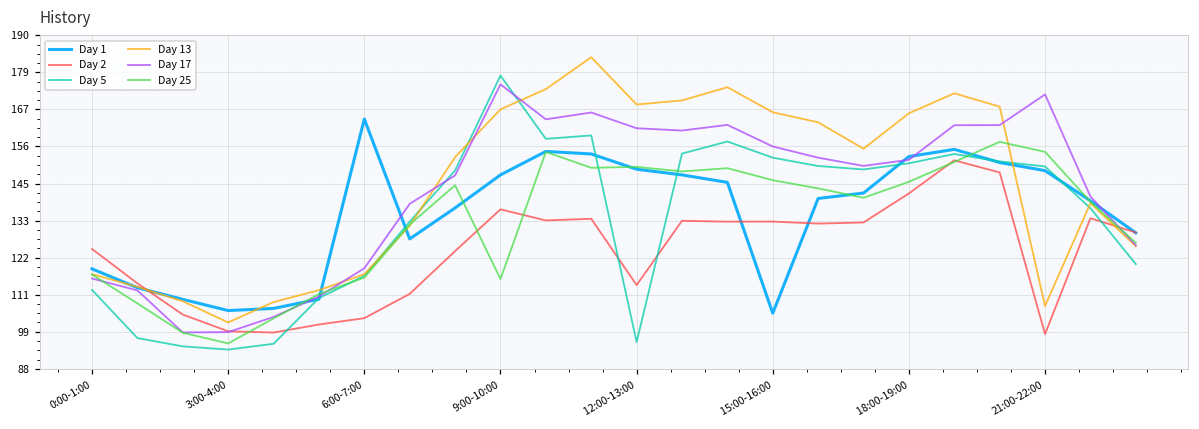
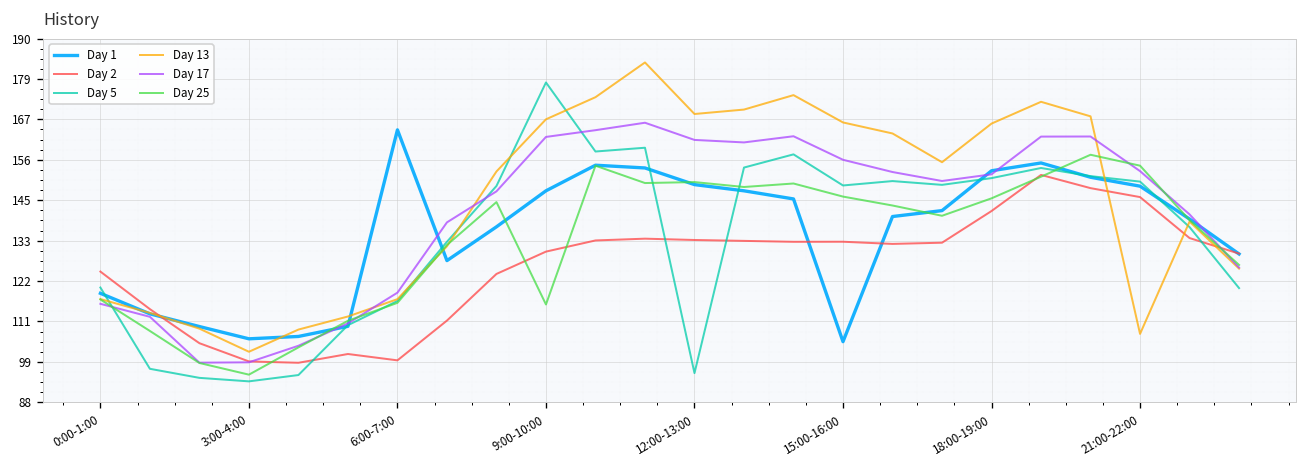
  {
    "Day 1": {
      "0:00-1:00": 119,
      "3:00-4:00": 106,
      "6:00-7:00": 164,
      "9:00-10:00": 147,
      "15:00-16:00": 105,
      "18:00-19:00": 153,
      "21:00-22:00": 149
    },
    "Day 2": {
      "0:00-1:00": 125,
-     "6:00-7:00": 103,
-     "9:00-10:00": 137,
-     "12:00-13:00": 114,
+     "6:00-7:00": 100,
+     "9:00-10:00": 130,
+     "12:00-13:00": 134,
      "15:00-16:00": 133,
      "18:00-19:00": 142,
-     "21:00-22:00": 99
+     "21:00-22:00": 146
    },
    "Day 5": {
-     "0:00-1:00": 112,
+     "0:00-1:00": 120,
      "3:00-4:00": 94,
      "9:00-10:00": 178,
      "12:00-13:00": 96,
-     "15:00-16:00": 153,
+     "15:00-16:00": 149,
      "18:00-19:00": 151,
      "21:00-22:00": 150
    },
    "Day 13": {
      "3:00-4:00": 102,
      "9:00-10:00": 167,
      "12:00-13:00": 169,
      "15:00-16:00": 166,
      "18:00-19:00": 166,
      "21:00-22:00": 107
    },
    "Day 17": {
      "0:00-1:00": 116,
      "6:00-7:00": 119,
-     "9:00-10:00": 175,
+     "9:00-10:00": 162,
      "12:00-13:00": 162,
      "15:00-16:00": 156,
      "18:00-19:00": 152,
-     "21:00-22:00": 172
+     "21:00-22:00": 153
    },
    "Day 25": {
      "3:00-4:00": 96,
      "9:00-10:00": 115,
      "15:00-16:00": 146,
      "18:00-19:00": 145,
      "21:00-22:00": 154
    }
  }
